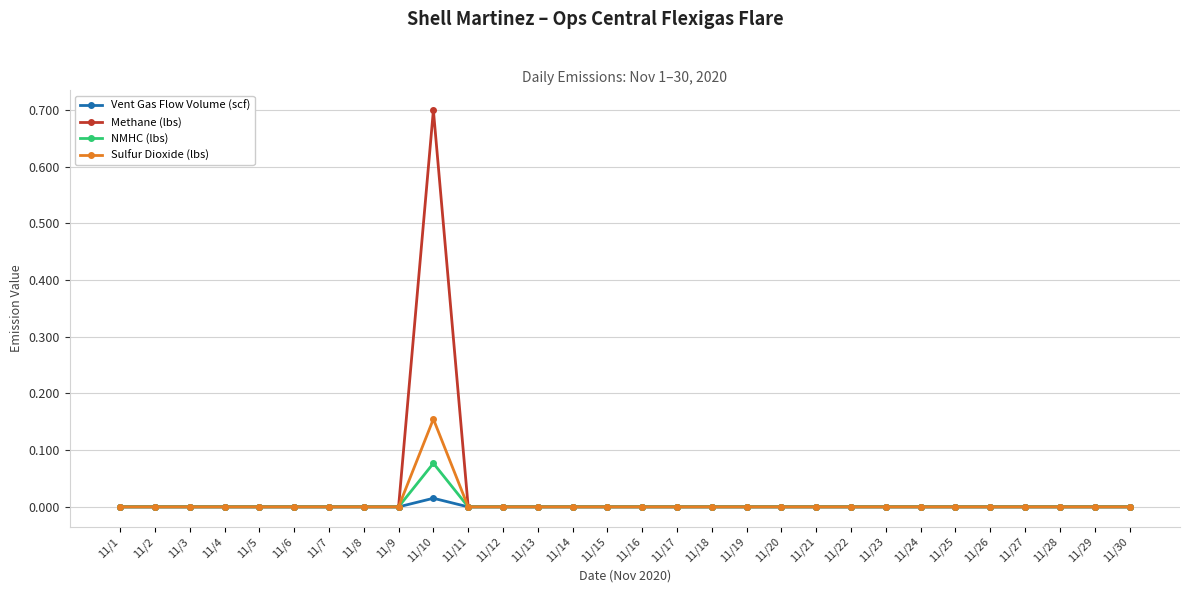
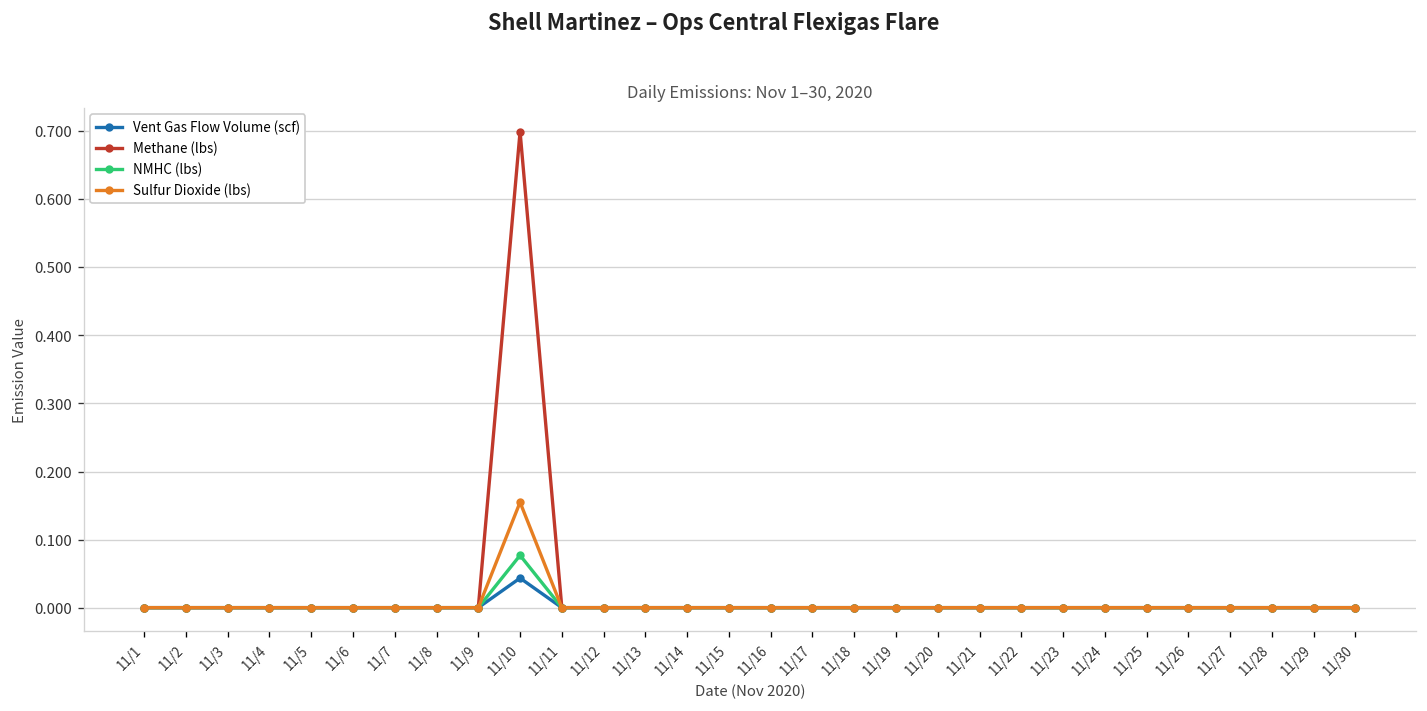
  {
    "Vent Gas Flow Volume (scf)": {
-     "11/10": 0.02
+     "11/10": 0.04
    },
    "Methane (lbs)": {
      "11/10": 0.70
    },
    "NMHC (lbs)": {
      "11/10": 0.08
    },
    "Sulfur Dioxide (lbs)": {
      "11/10": 0.15
    }
  }
